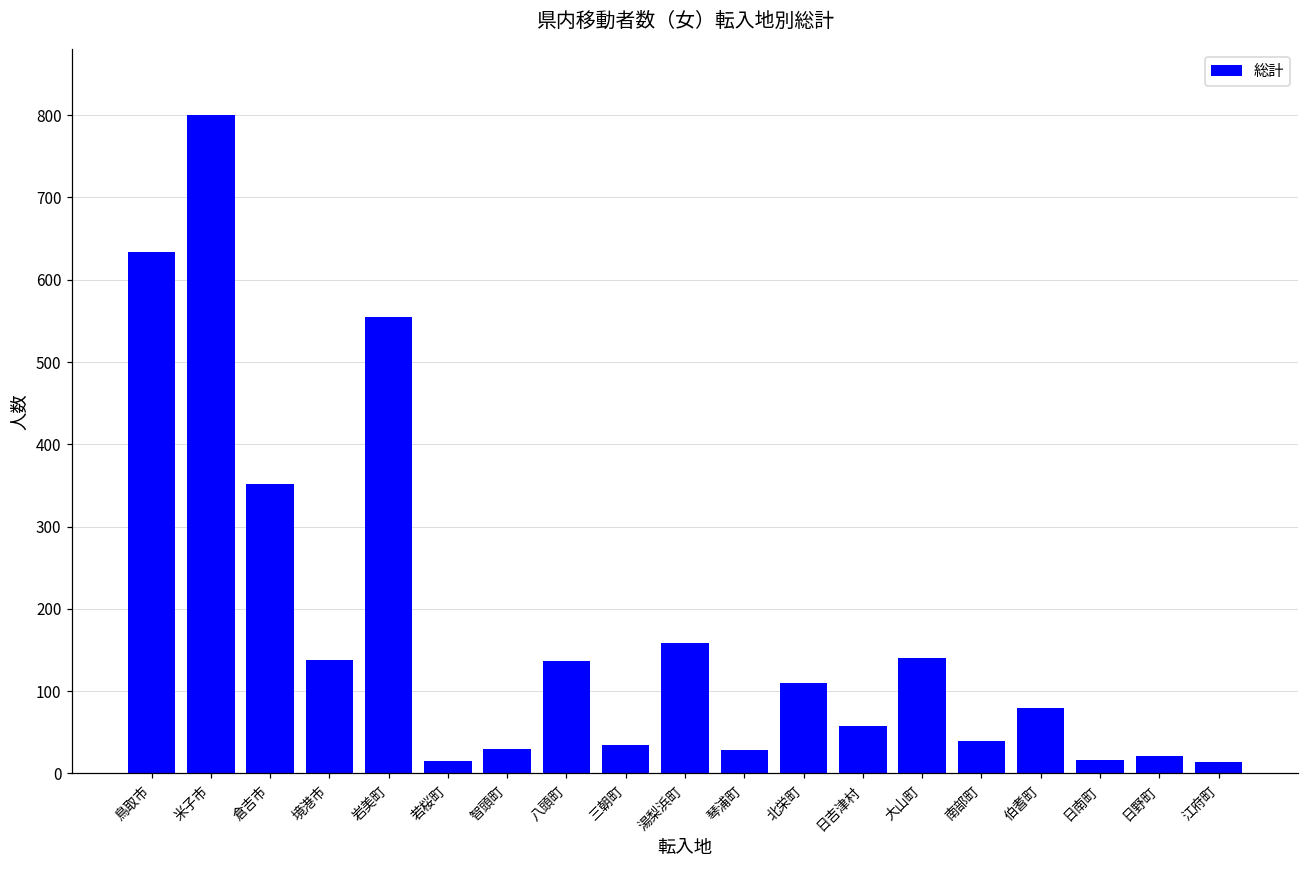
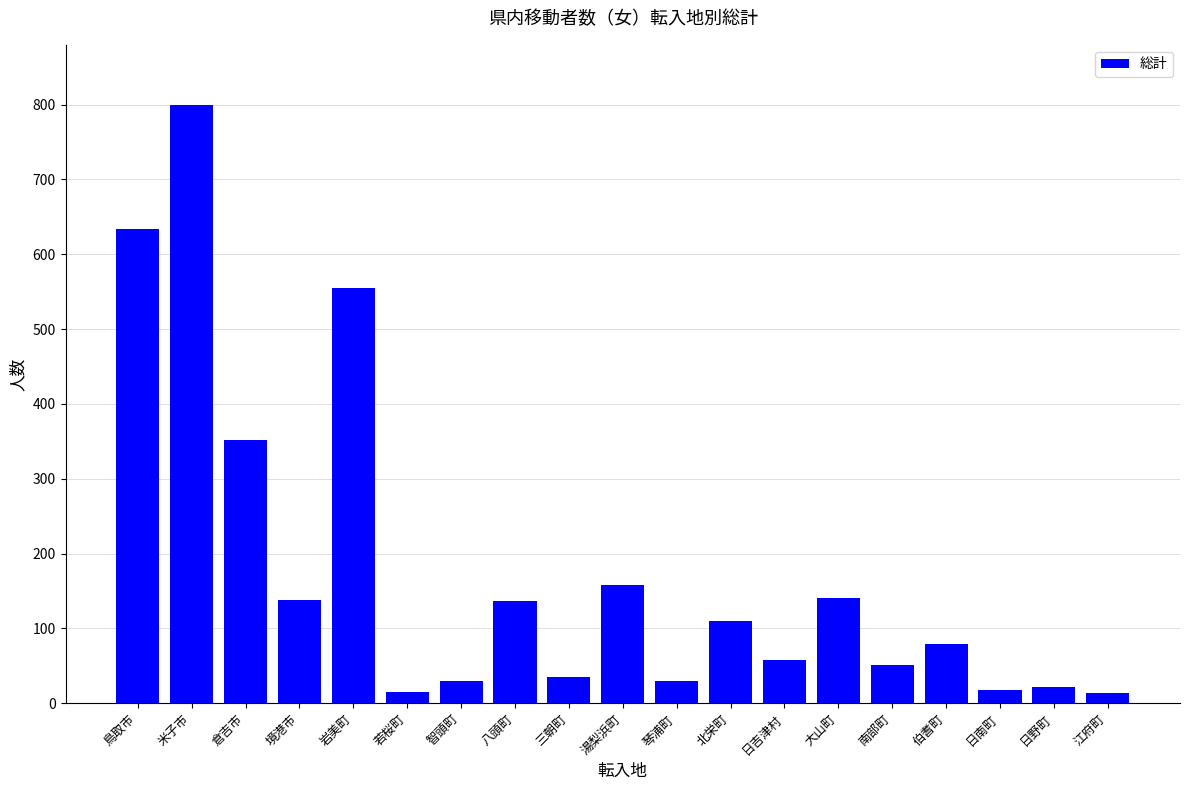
  {
    "鳥取市": 630,
    "米子市": 800,
    "倉吉市": 350,
    "境港市": 140,
    "岩美町": 560,
    "若桜町": 20,
    "智頭町": 30,
    "八頭町": 140,
    "三朝町": 40,
    "湯梨浜町": 160,
    "琴浦町": 30,
    "北栄町": 110,
    "日吉津村": 60,
    "大山町": 140,
-   "南部町": 40,
+   "南部町": 50,
    "伯耆町": 80,
    "日南町": 20,
    "日野町": 20,
    "江府町": 10
  }
